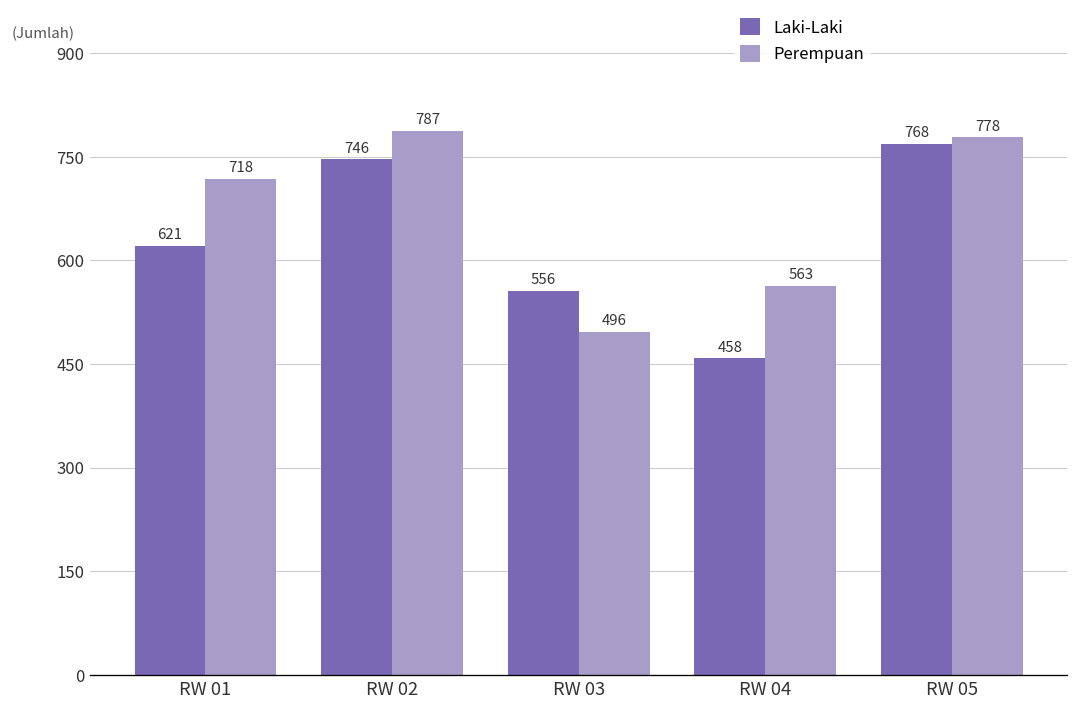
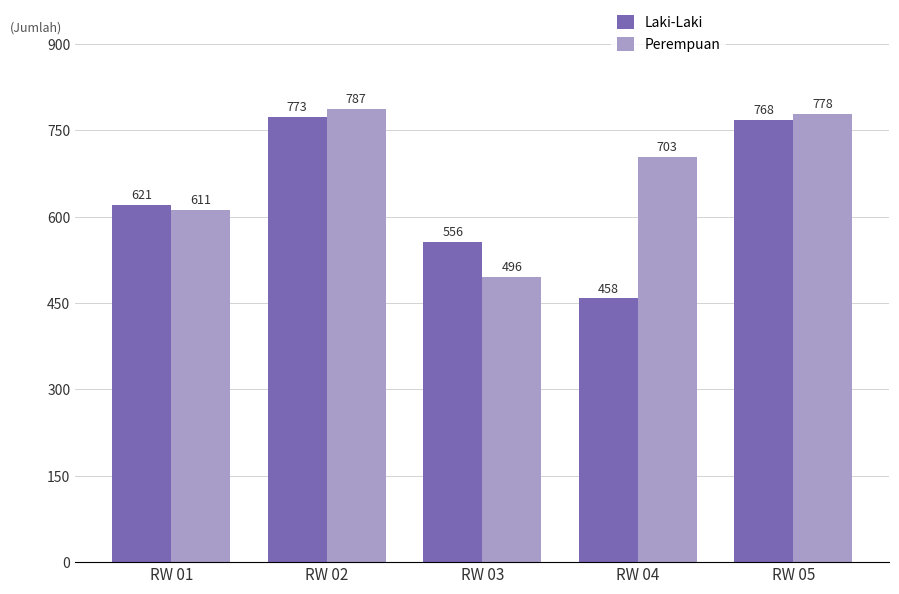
  {
    "Laki-Laki": {
      "RW 01": 621,
-     "RW 02": 746,
+     "RW 02": 773,
      "RW 03": 556,
      "RW 04": 458,
      "RW 05": 768
    },
    "Perempuan": {
-     "RW 01": 718,
+     "RW 01": 611,
      "RW 02": 787,
      "RW 03": 496,
-     "RW 04": 563,
+     "RW 04": 703,
      "RW 05": 778
    }
  }
